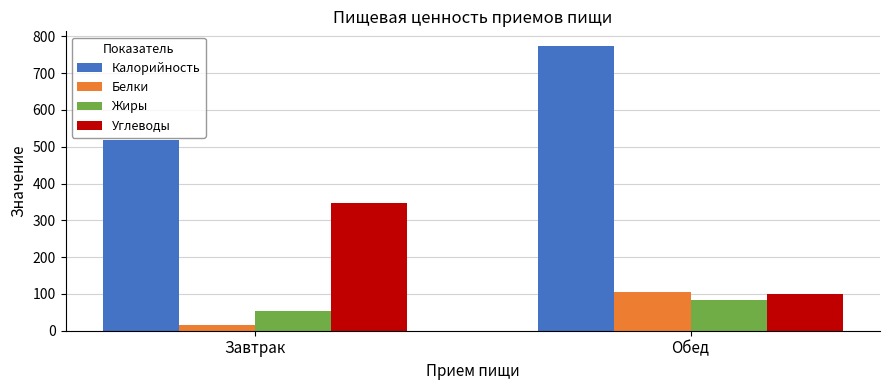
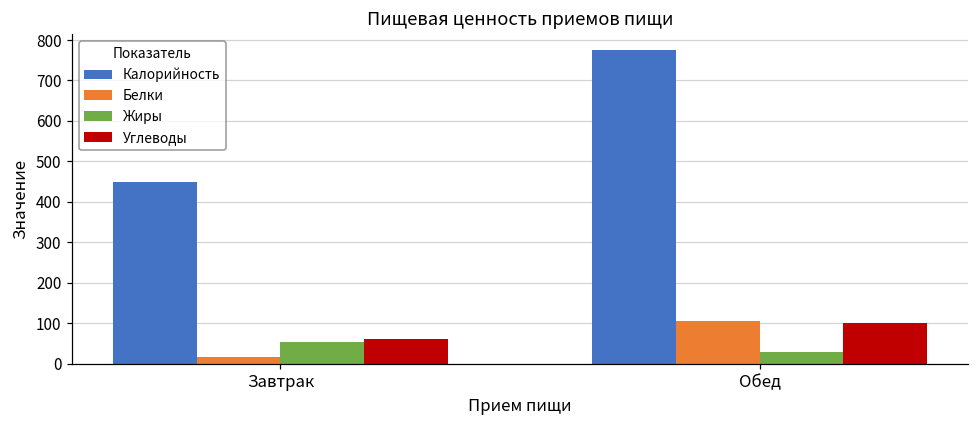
  {
    "Калорийность": {
-     "Завтрак": 520,
+     "Завтрак": 450,
      "Обед": 770
    },
    "Белки": {
      "Завтрак": 20,
      "Обед": 110
    },
    "Жиры": {
      "Завтрак": 50,
-     "Обед": 80
+     "Обед": 30
    },
    "Углеводы": {
-     "Завтрак": 350,
+     "Завтрак": 60,
      "Обед": 100
    }
  }
